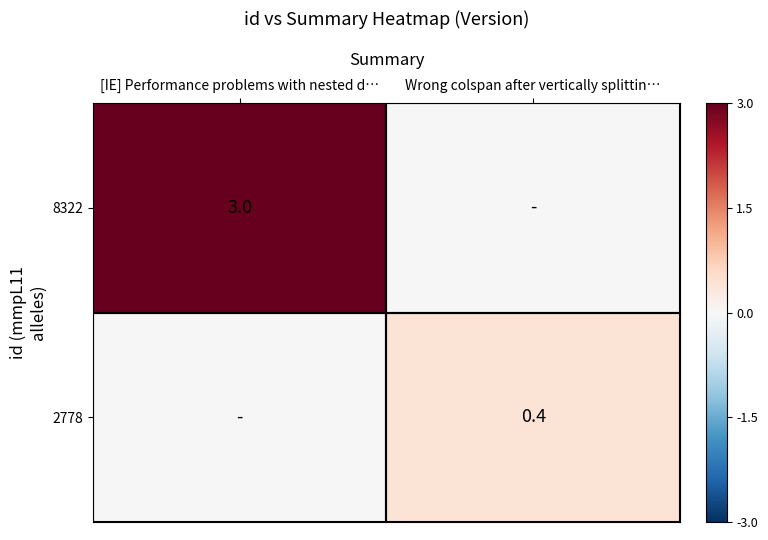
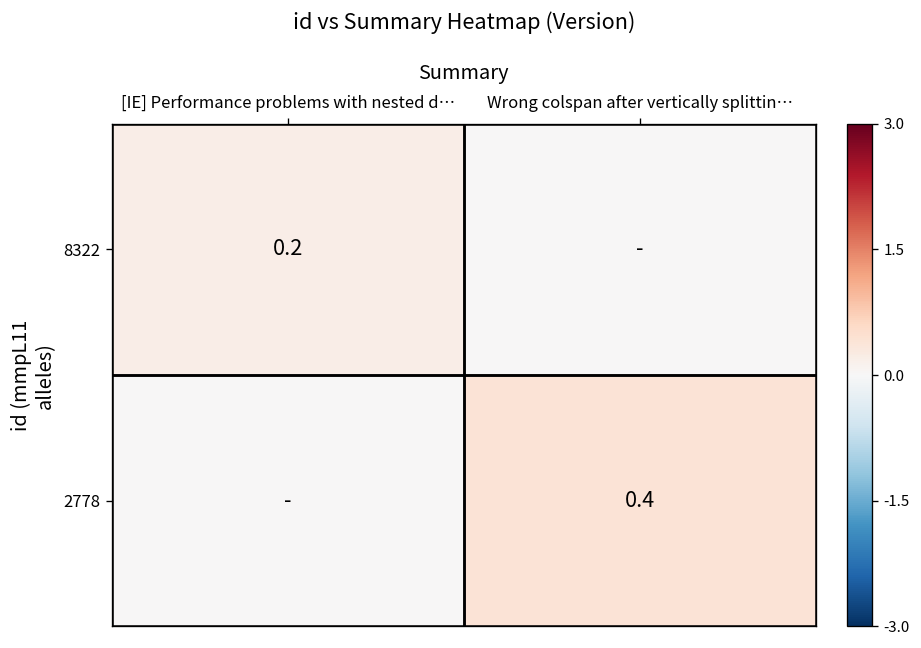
  {
    "8322": {
-     "[IE] Performance problems with nested d…": 3.0
+     "[IE] Performance problems with nested d…": 0.2
    },
    "2778": {
      "Wrong colspan after vertically splittin…": 0.4
    }
  }
